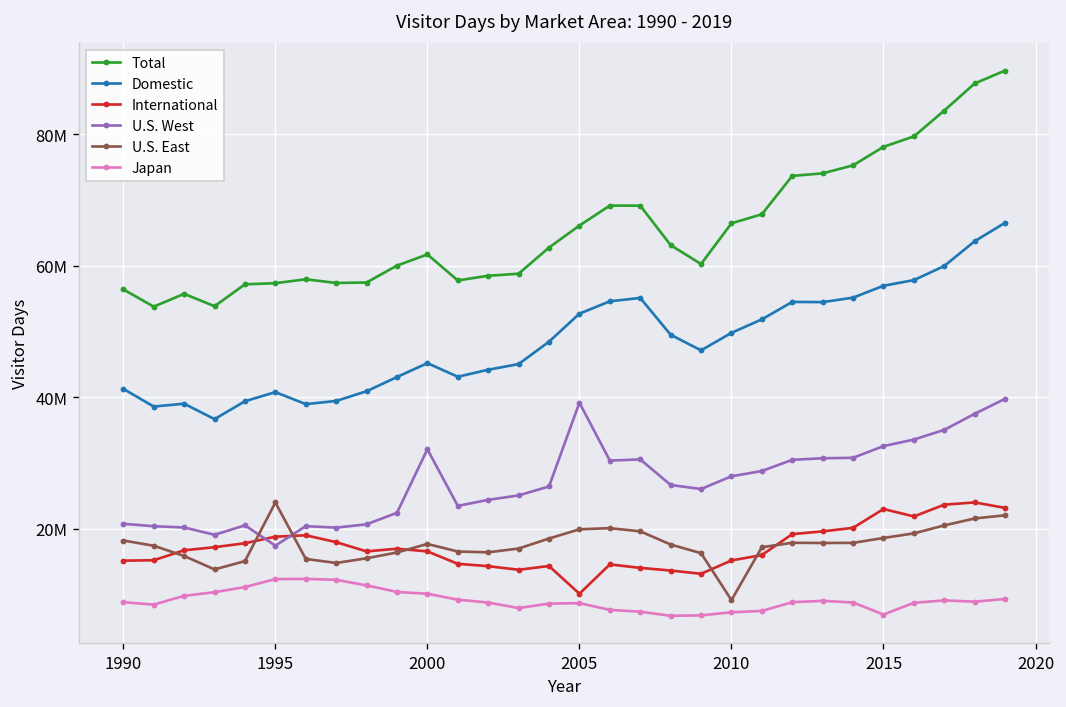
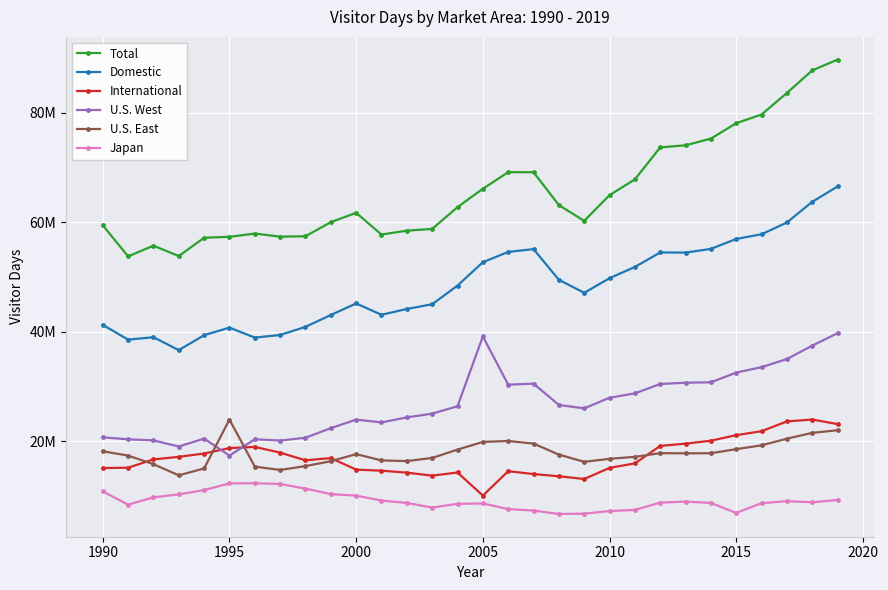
  {
    "Total": {
-     "1990": 56000000,
+     "1990": 59000000,
      "1995": 57000000,
      "2000": 62000000,
      "2005": 66000000,
-     "2010": 66000000,
+     "2010": 65000000,
      "2015": 78000000
    },
    "Domestic": {
      "1990": 41000000,
      "1995": 41000000,
      "2000": 45000000,
      "2005": 53000000,
      "2010": 50000000,
      "2015": 57000000
    },
    "International": {
      "1990": 15000000,
      "1995": 19000000,
-     "2000": 17000000,
+     "2000": 15000000,
      "2005": 10000000,
      "2010": 15000000,
-     "2015": 23000000
+     "2015": 21000000
    },
    "U.S. West": {
      "1990": 21000000,
      "1995": 17000000,
-     "2000": 32000000,
+     "2000": 24000000,
      "2005": 39000000,
      "2010": 28000000,
      "2015": 33000000
    },
    "U.S. East": {
      "1990": 18000000,
      "1995": 24000000,
      "2000": 18000000,
      "2005": 20000000,
-     "2010": 9000000,
+     "2010": 17000000,
      "2015": 19000000
    },
    "Japan": {
-     "1990": 9000000,
+     "1990": 11000000,
      "1995": 12000000,
      "2000": 10000000,
      "2005": 9000000,
      "2010": 7000000,
      "2015": 7000000
    }
  }
